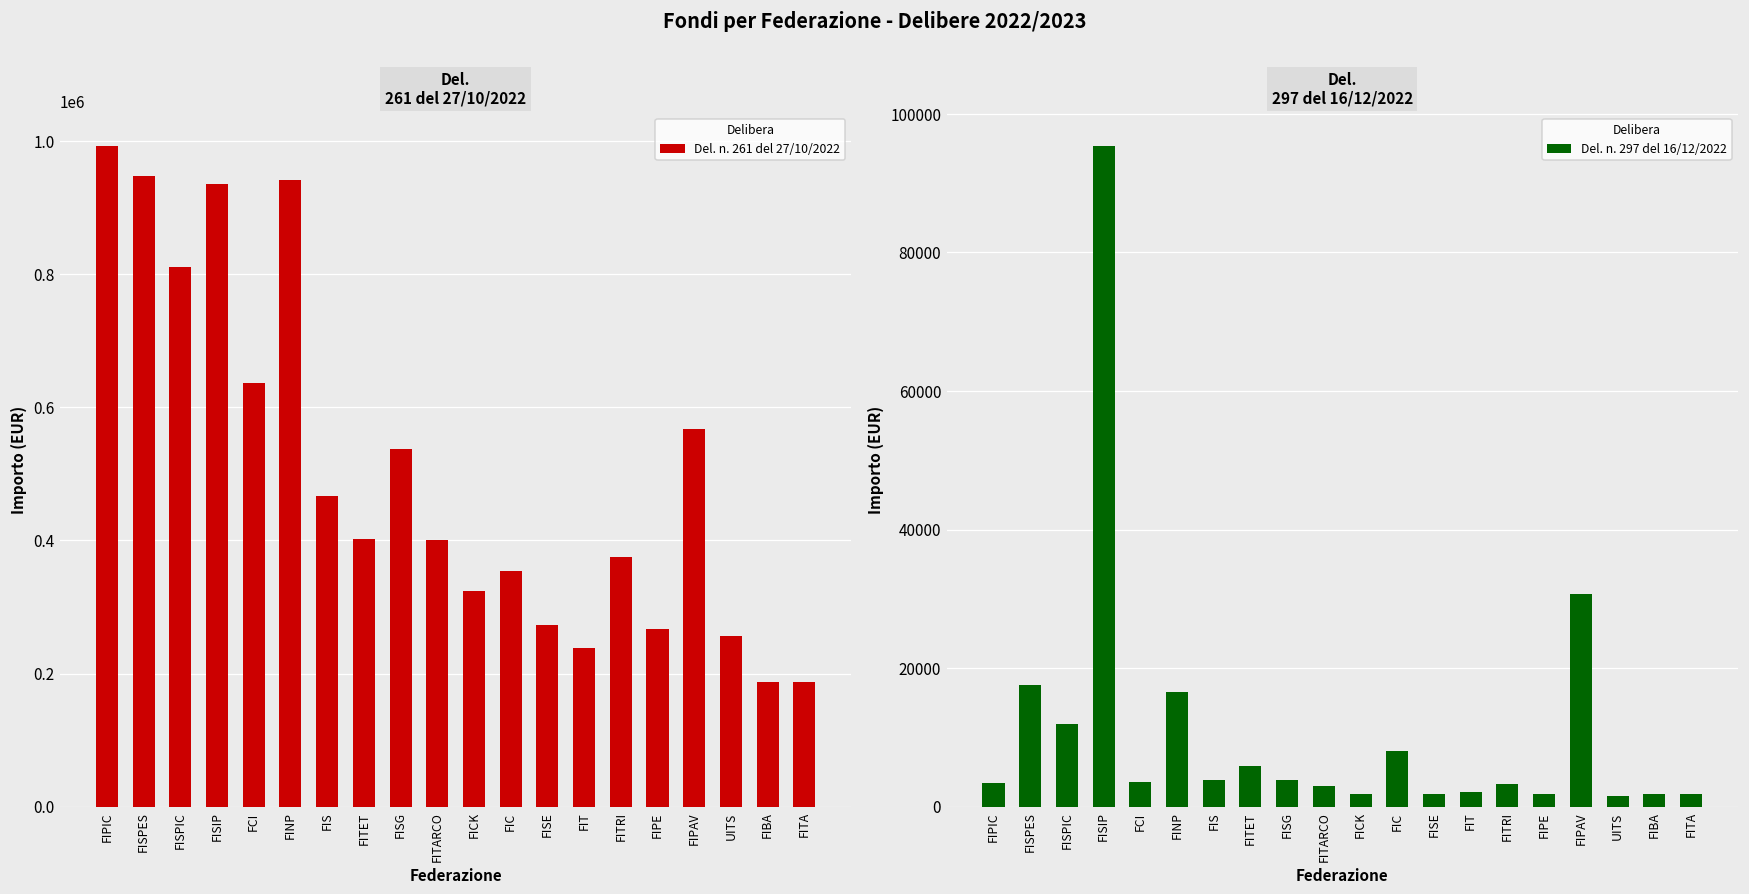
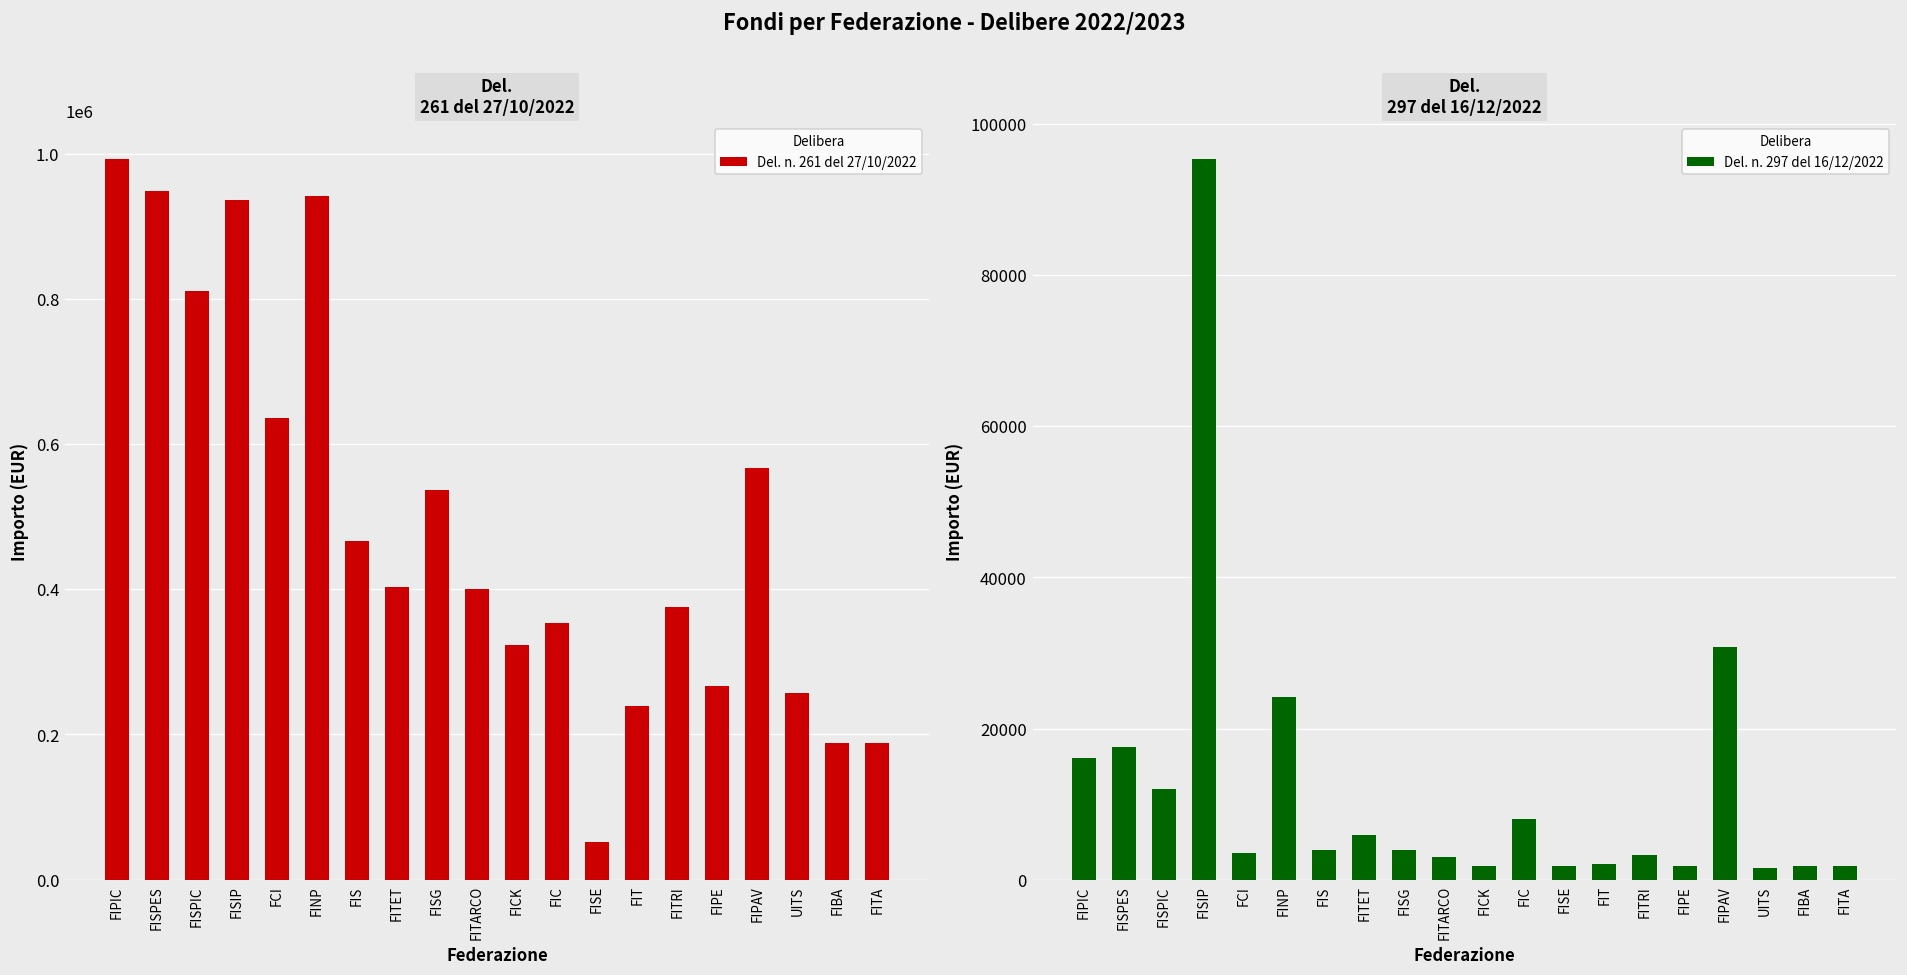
  {
    "Del. 261 del 27/10/2022": {
      "FIPIC": 990000,
      "FISPES": 950000,
      "FISPIC": 810000,
      "FISIP": 940000,
      "FCI": 640000,
      "FINP": 940000,
      "FIS": 470000,
      "FITET": 400000,
      "FISG": 540000,
      "FITARCO": 400000,
      "FICK": 320000,
      "FIC": 350000,
-     "FISE": 270000,
+     "FISE": 50000,
      "FIT": 240000,
      "FITRI": 380000,
      "FIPE": 270000,
      "FIPAV": 570000,
      "UITS": 260000,
      "FIBA": 190000,
      "FITA": 190000
    },
    "Del. 297 del 16/12/2022": {
-     "FIPIC": 3000,
+     "FIPIC": 16000,
      "FISPES": 18000,
      "FISPIC": 12000,
      "FISIP": 95000,
      "FCI": 4000,
-     "FINP": 17000,
+     "FINP": 24000,
      "FIS": 4000,
      "FITET": 6000,
      "FISG": 4000,
      "FITARCO": 3000,
      "FICK": 2000,
      "FIC": 8000,
      "FISE": 2000,
      "FIT": 2000,
      "FITRI": 3000,
      "FIPE": 2000,
      "FIPAV": 31000,
      "UITS": 2000,
      "FIBA": 2000,
      "FITA": 2000
    }
  }
